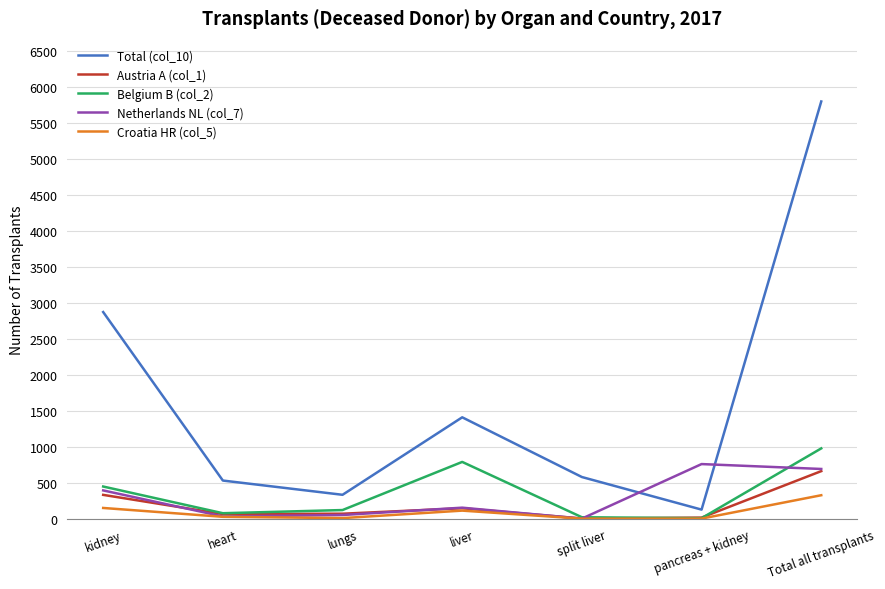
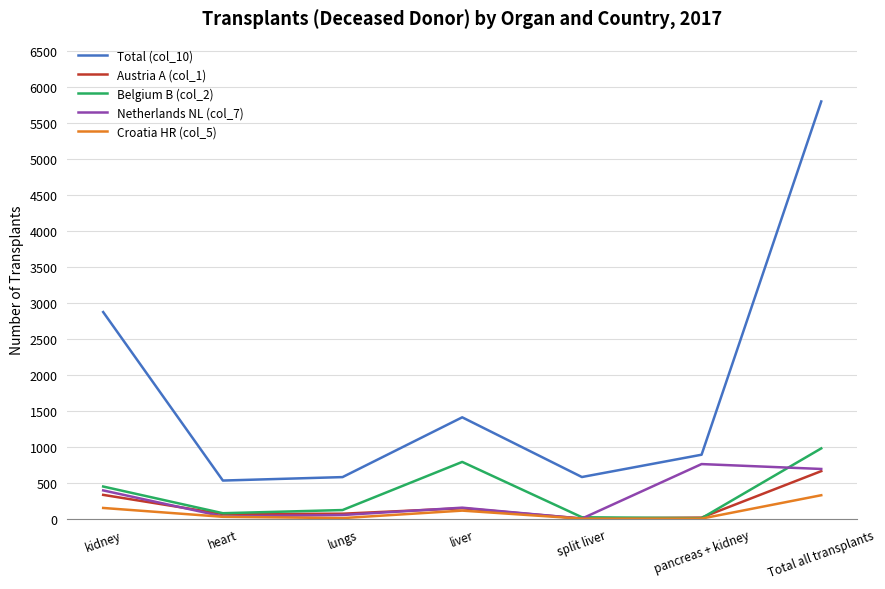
  {
    "Total (col_10)": {
      "kidney": 2900,
      "heart": 500,
-     "lungs": 300,
+     "lungs": 600,
      "liver": 1400,
      "split liver": 600,
-     "pancreas + kidney": 100,
+     "pancreas + kidney": 900,
      "Total all transplants": 5800
    },
    "Austria A (col_1)": {
      "kidney": 300
    },
    "Belgium B (col_2)": {
      "kidney": 500,
      "lungs": 100,
      "liver": 800,
      "Total all transplants": 1000
    },
    "Netherlands NL (col_7)": {
      "kidney": 400,
      "pancreas + kidney": 800
    },
    "Croatia HR (col_5)": {
      "kidney": 200,
      "lungs": 0,
      "Total all transplants": 300
    }
  }
